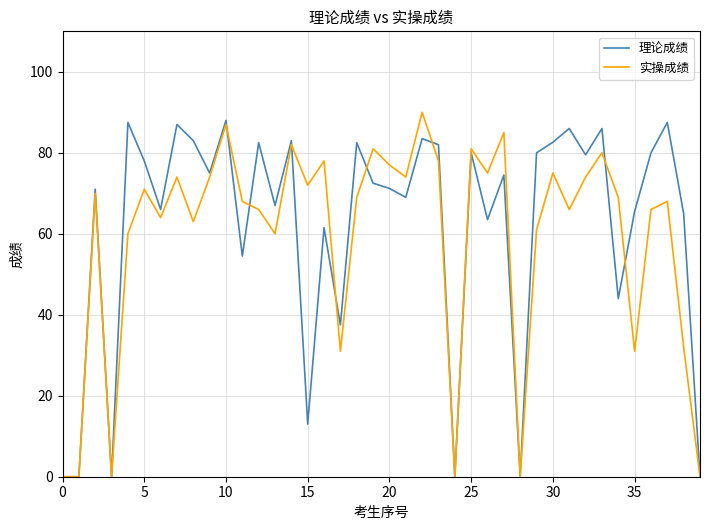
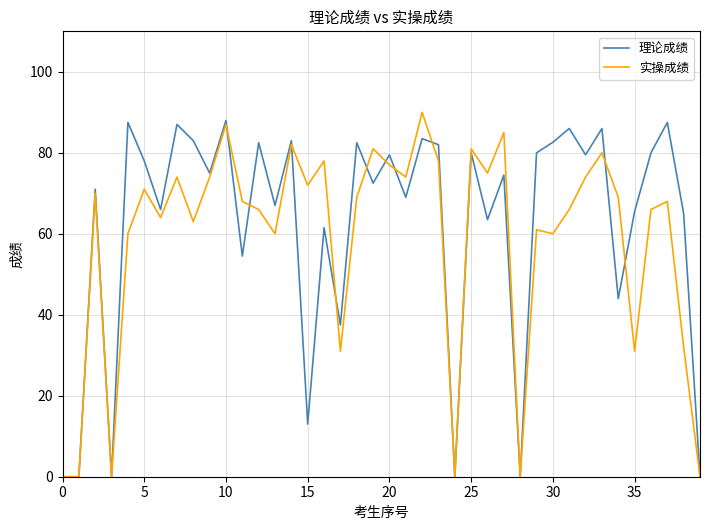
  {
    "理论成绩": {
      "5": 78,
      "10": 88,
      "15": 13,
-     "20": 71,
+     "20": 80,
      "25": 80,
      "30": 83,
      "35": 66
    },
    "实操成绩": {
      "5": 71,
      "10": 87,
      "15": 72,
      "20": 77,
      "25": 81,
-     "30": 75,
+     "30": 60,
      "35": 31
    }
  }
